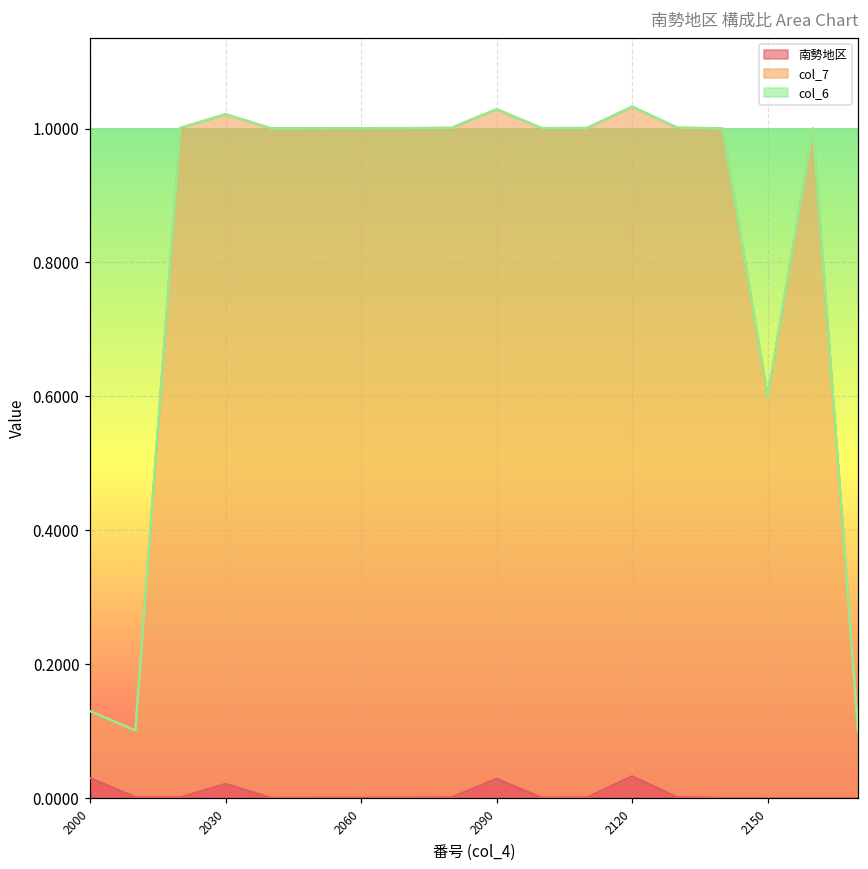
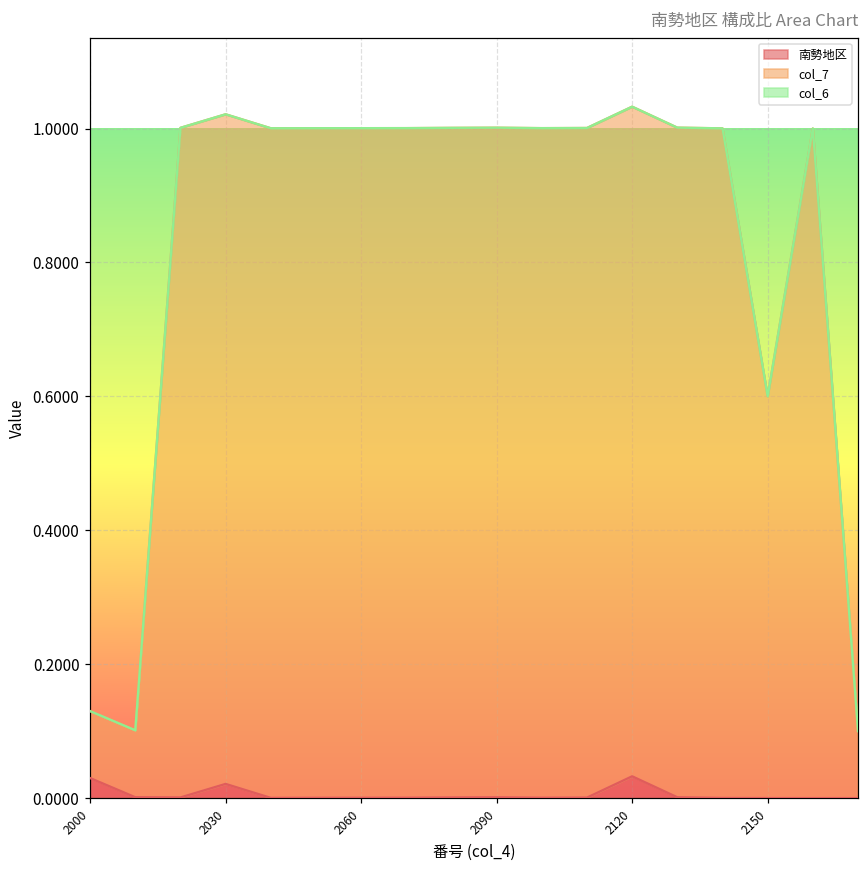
  {
    "南勢地区": {
      "2000": 0.03,
      "2030": 0.02,
      "2060": 0.00,
-     "2090": 0.03,
+     "2090": 0.00,
      "2120": 0.03,
      "2150": 0.00
    }
  }
